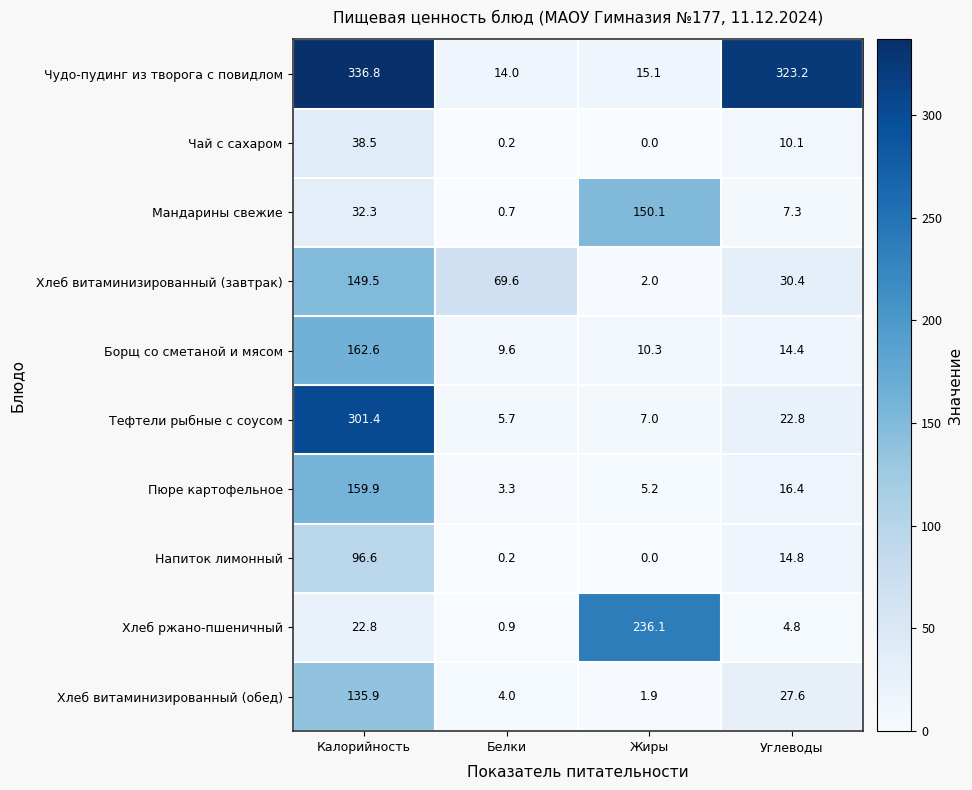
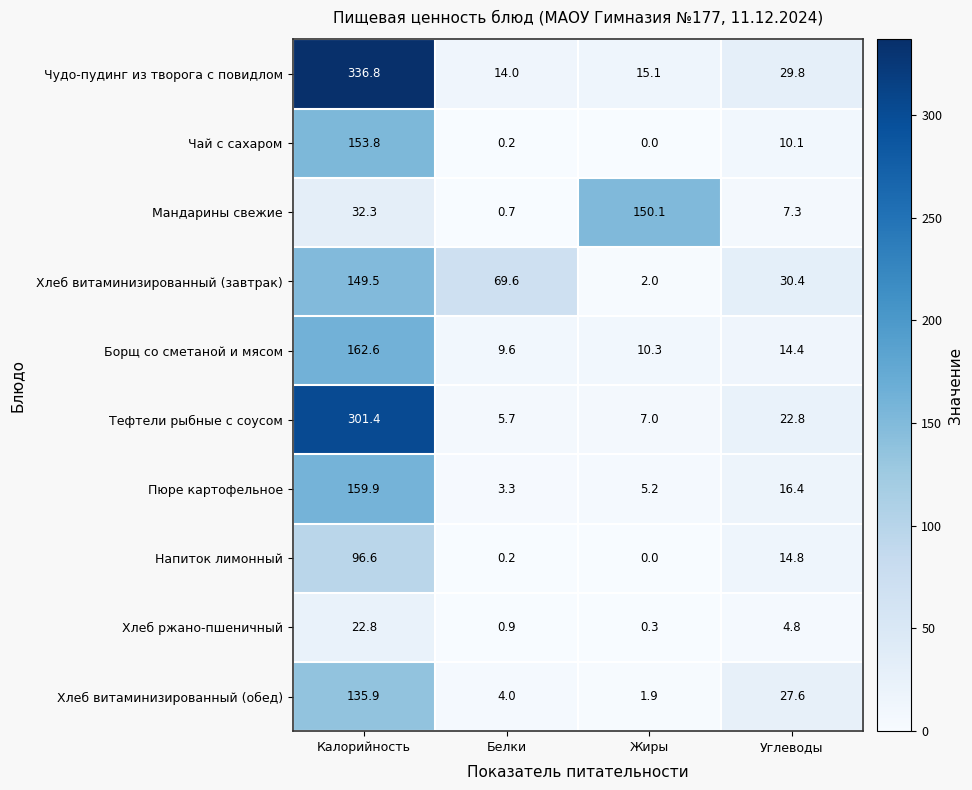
  {
    "Чудо-пудинг из творога с повидлом": {
      "Калорийность": 336.8,
      "Белки": 14.0,
      "Жиры": 15.1,
-     "Углеводы": 323.2
+     "Углеводы": 29.8
    },
    "Чай с сахаром": {
-     "Калорийность": 38.5,
+     "Калорийность": 153.8,
      "Белки": 0.2,
      "Жиры": 0.0,
      "Углеводы": 10.1
    },
    "Мандарины свежие": {
      "Калорийность": 32.3,
      "Белки": 0.7,
      "Жиры": 150.1,
      "Углеводы": 7.3
    },
    "Хлеб витаминизированный (завтрак)": {
      "Калорийность": 149.5,
      "Белки": 69.6,
      "Жиры": 2.0,
      "Углеводы": 30.4
    },
    "Борщ со сметаной и мясом": {
      "Калорийность": 162.6,
      "Белки": 9.6,
      "Жиры": 10.3,
      "Углеводы": 14.4
    },
    "Тефтели рыбные с соусом": {
      "Калорийность": 301.4,
      "Белки": 5.7,
      "Жиры": 7.0,
      "Углеводы": 22.8
    },
    "Пюре картофельное": {
      "Калорийность": 159.9,
      "Белки": 3.3,
      "Жиры": 5.2,
      "Углеводы": 16.4
    },
    "Напиток лимонный": {
      "Калорийность": 96.6,
      "Белки": 0.2,
      "Жиры": 0.0,
      "Углеводы": 14.8
    },
    "Хлеб ржано-пшеничный": {
      "Калорийность": 22.8,
      "Белки": 0.9,
-     "Жиры": 236.1,
+     "Жиры": 0.3,
      "Углеводы": 4.8
    },
    "Хлеб витаминизированный (обед)": {
      "Калорийность": 135.9,
      "Белки": 4.0,
      "Жиры": 1.9,
      "Углеводы": 27.6
    }
  }
